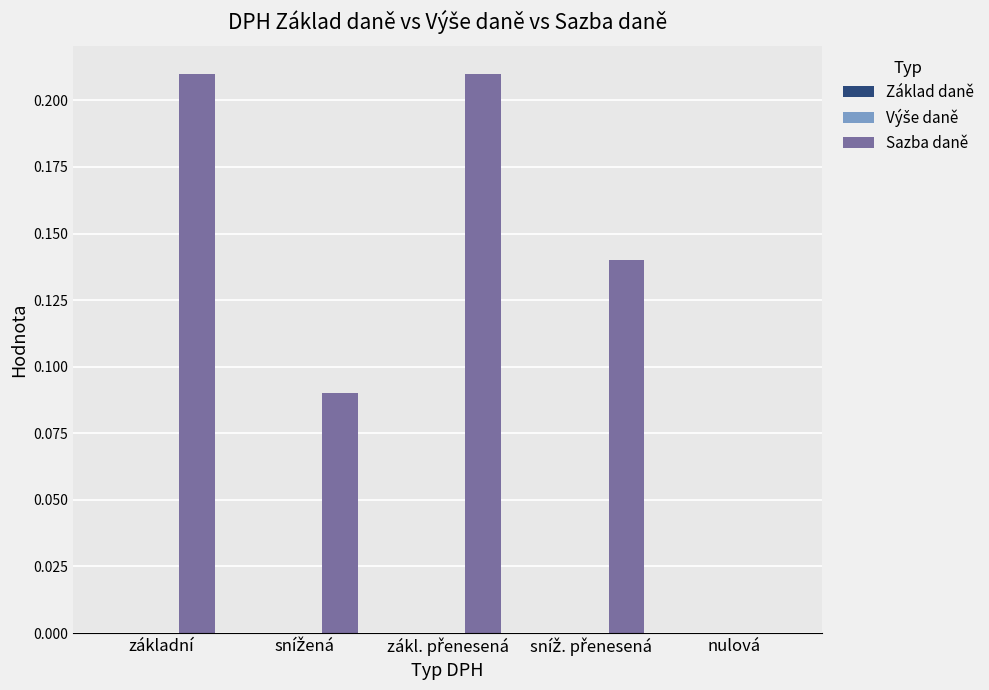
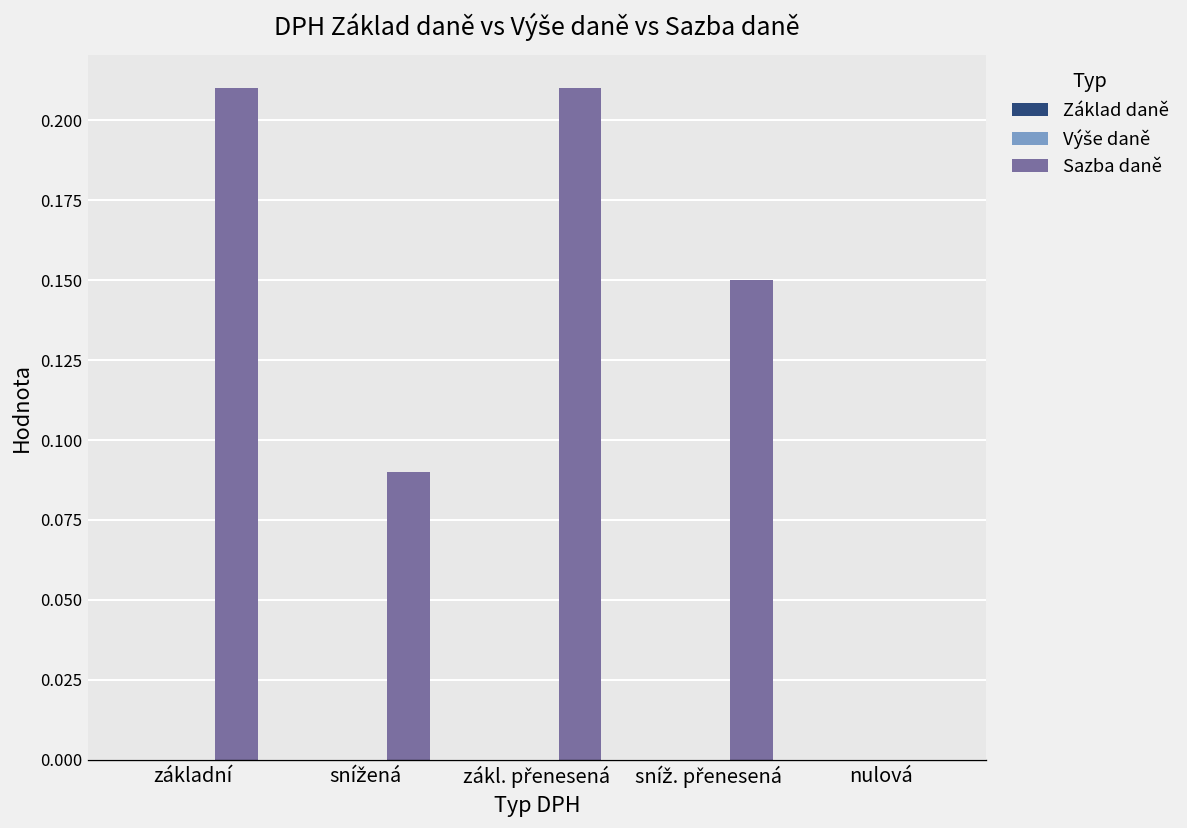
  {
    "Základ daně": {
      "základní": 0.00,
      "snížená": 0.00,
      "zákl. přenesená": 0.00,
      "sníž. přenesená": 0.00,
      "nulová": 0.00
    },
    "Výše daně": {
      "základní": 0.00,
      "snížená": 0.00,
      "zákl. přenesená": 0.00,
      "sníž. přenesená": 0.00,
      "nulová": 0.00
    },
    "Sazba daně": {
      "základní": 0.21,
      "snížená": 0.09,
      "zákl. přenesená": 0.21,
-     "sníž. přenesená": 0.14,
+     "sníž. přenesená": 0.15,
      "nulová": 0.00
    }
  }
